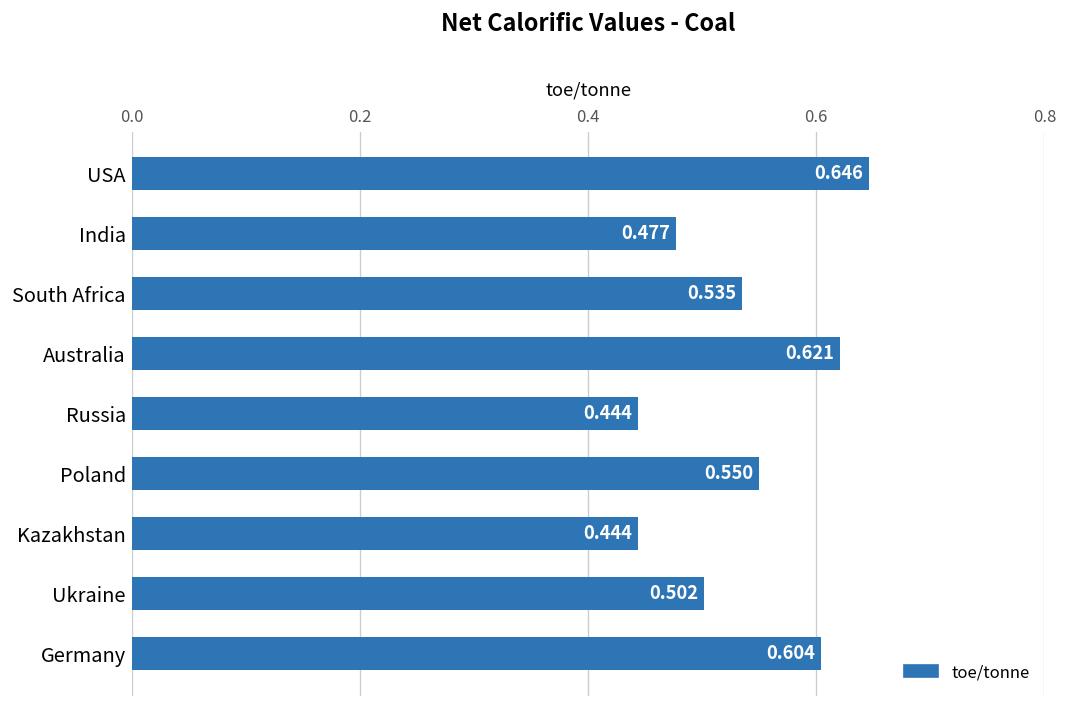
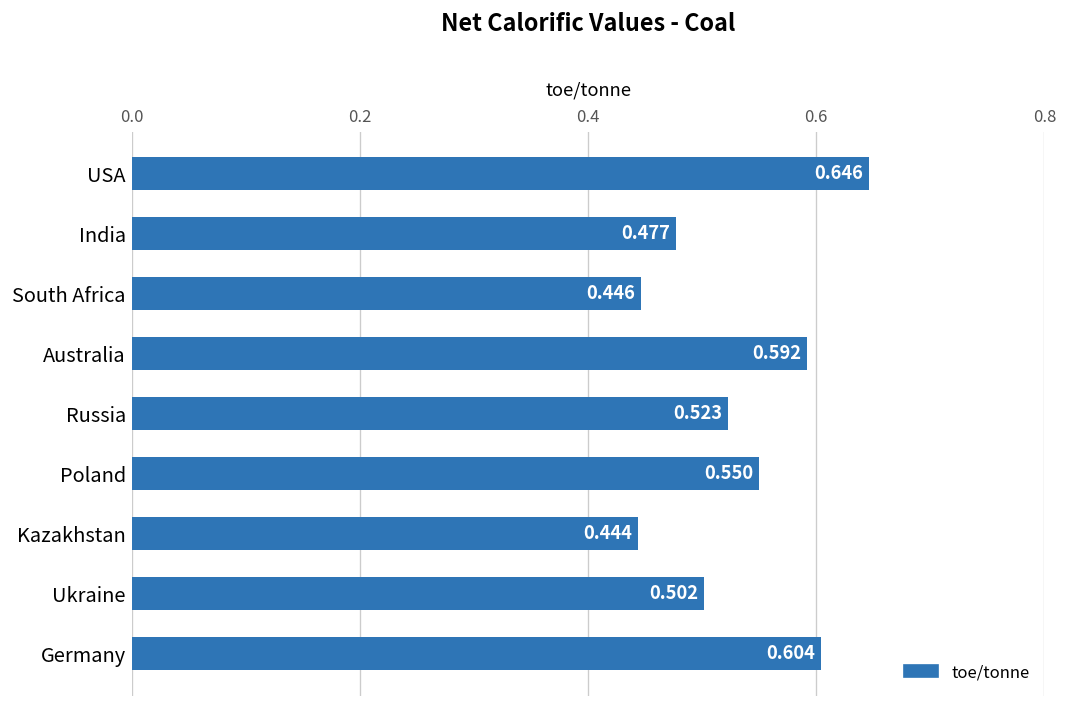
  {
    "USA": 0.646,
    "India": 0.477,
-   "South Africa": 0.535,
-   "Australia": 0.621,
-   "Russia": 0.444,
+   "South Africa": 0.446,
+   "Australia": 0.592,
+   "Russia": 0.523,
    "Poland": 0.550,
    "Kazakhstan": 0.444,
    "Ukraine": 0.502,
    "Germany": 0.604
  }
